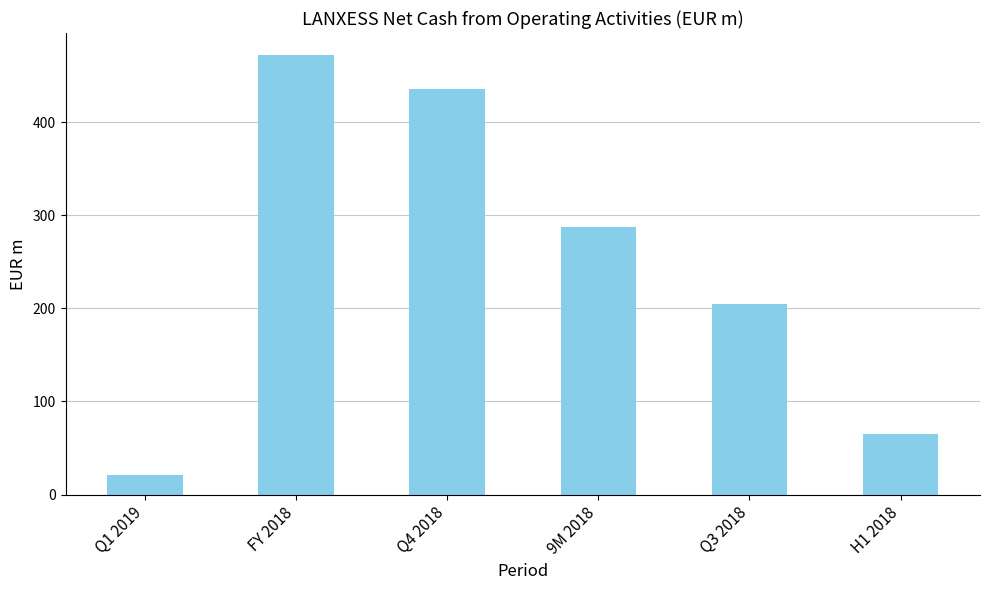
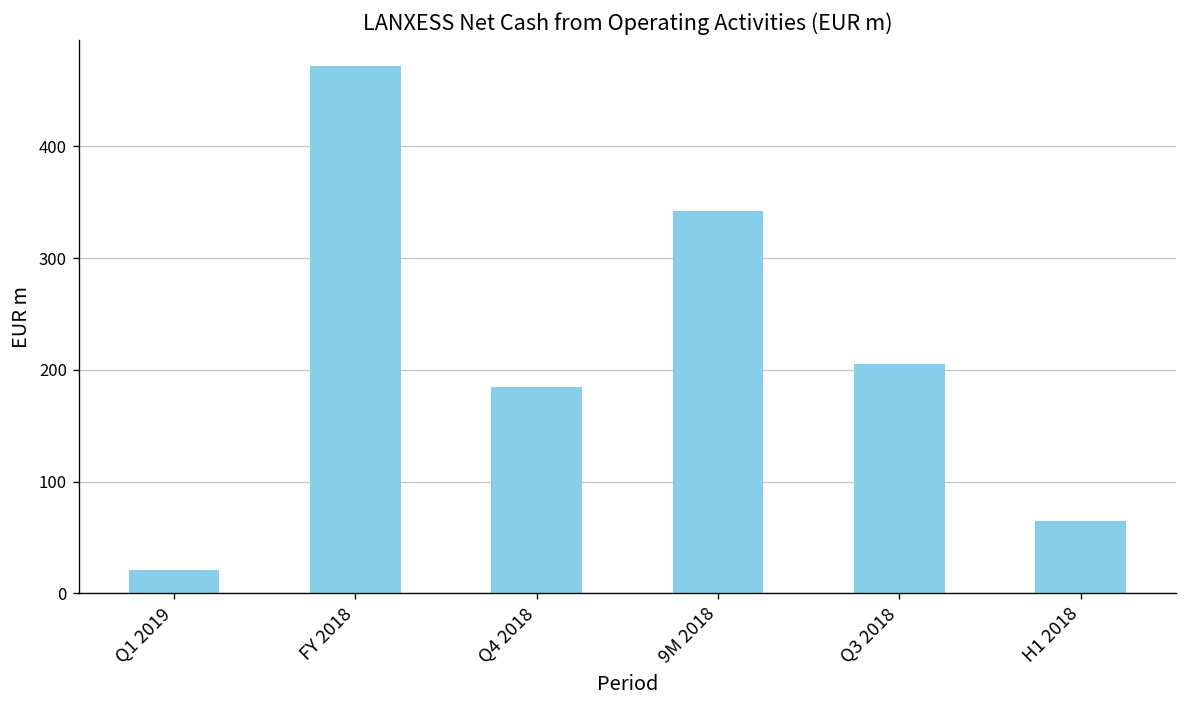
  {
    "Q1 2019": 20,
    "FY 2018": 470,
-   "Q4 2018": 440,
-   "9M 2018": 290,
+   "Q4 2018": 190,
+   "9M 2018": 340,
    "Q3 2018": 210,
    "H1 2018": 70
  }
